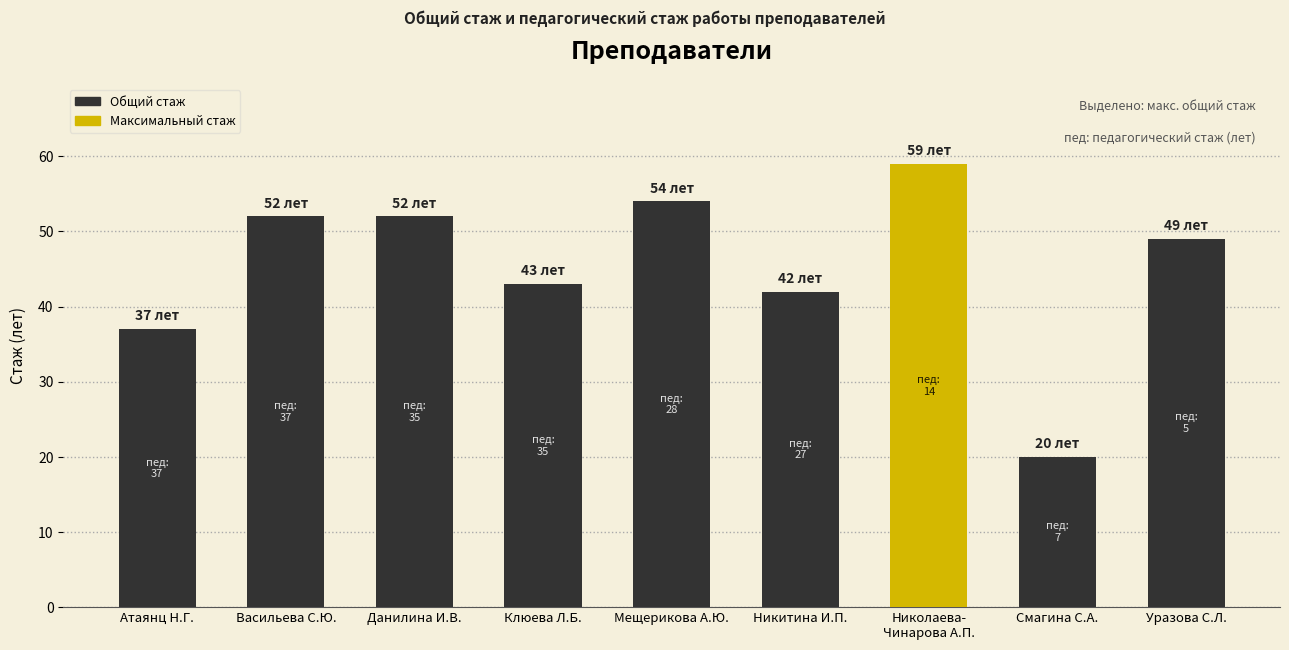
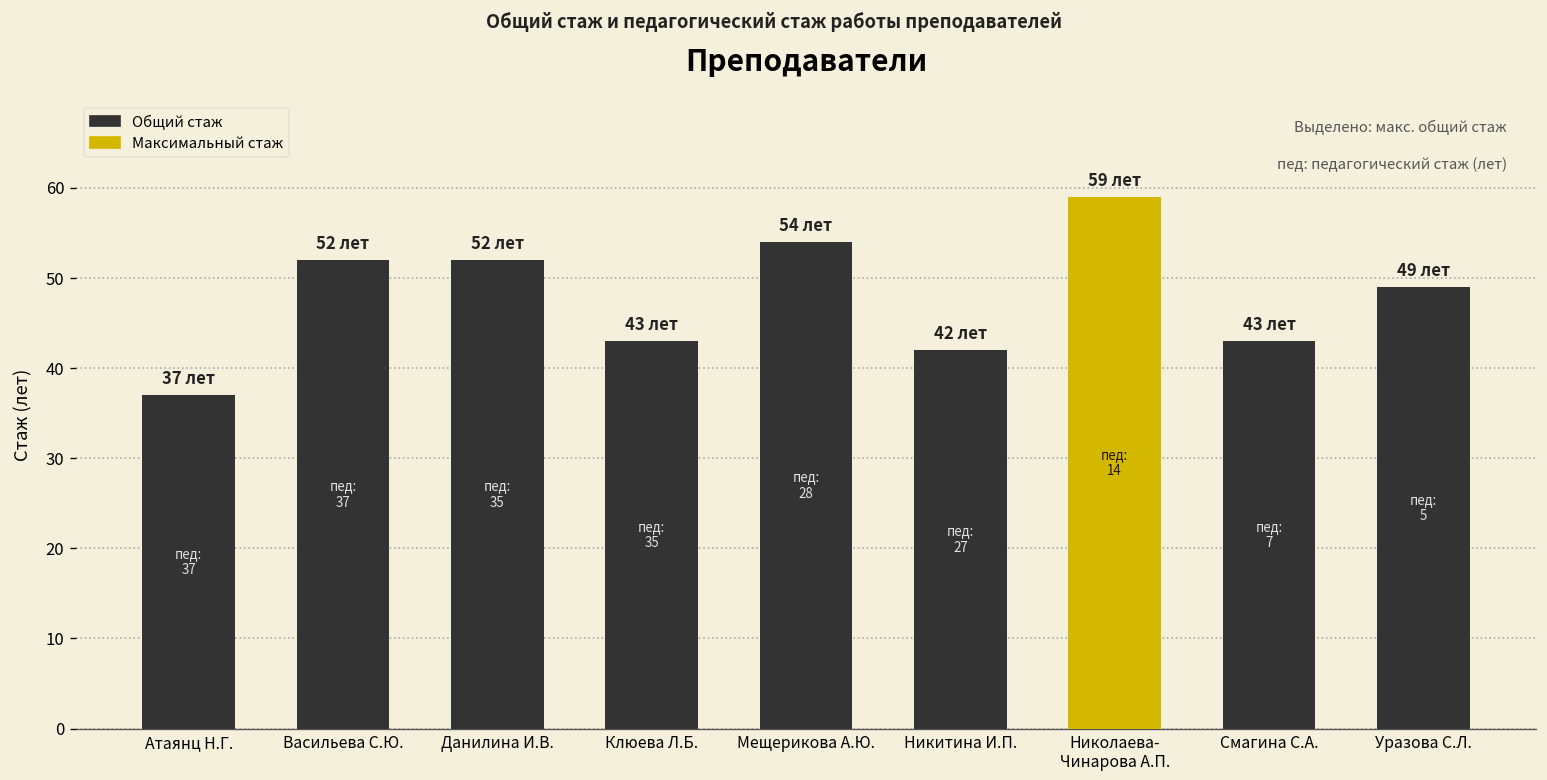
  {
    "Атаянц Н.Г.": 37,
    "Васильева С.Ю.": 52,
    "Данилина И.В.": 52,
    "Клюева Л.Б.": 43,
    "Мещерикова А.Ю.": 54,
    "Никитина И.П.": 42,
    "Николаева- Чинарова А.П.": 59,
-   "Смагина С.А.": 20,
+   "Смагина С.А.": 43,
    "Уразова С.Л.": 49
  }
